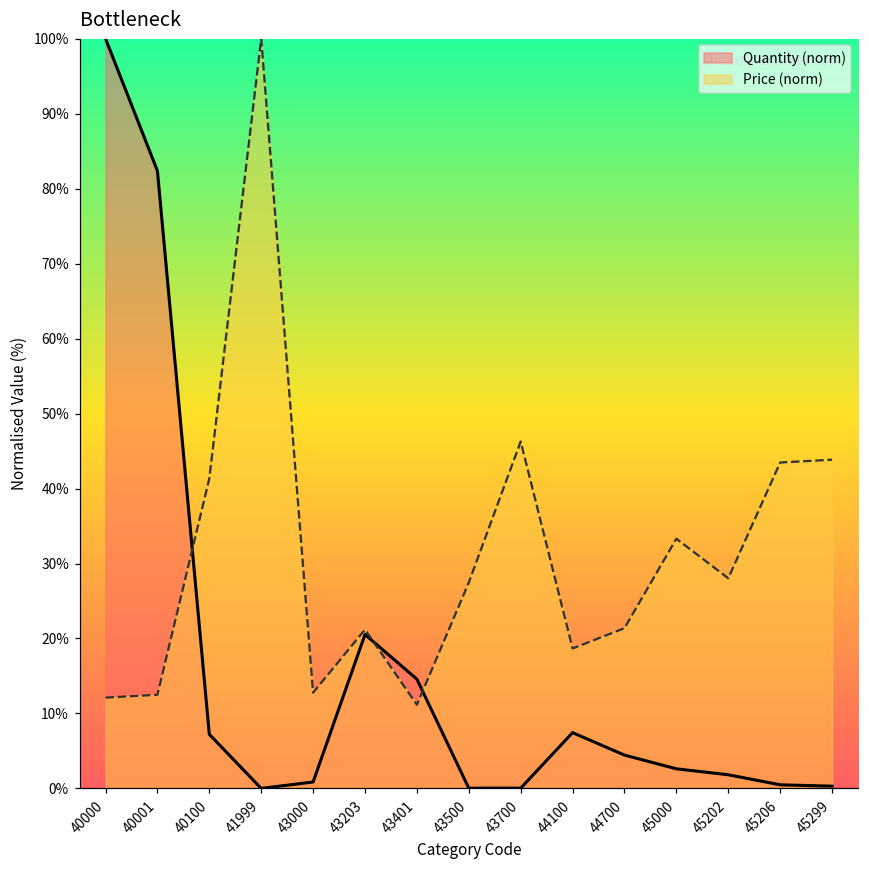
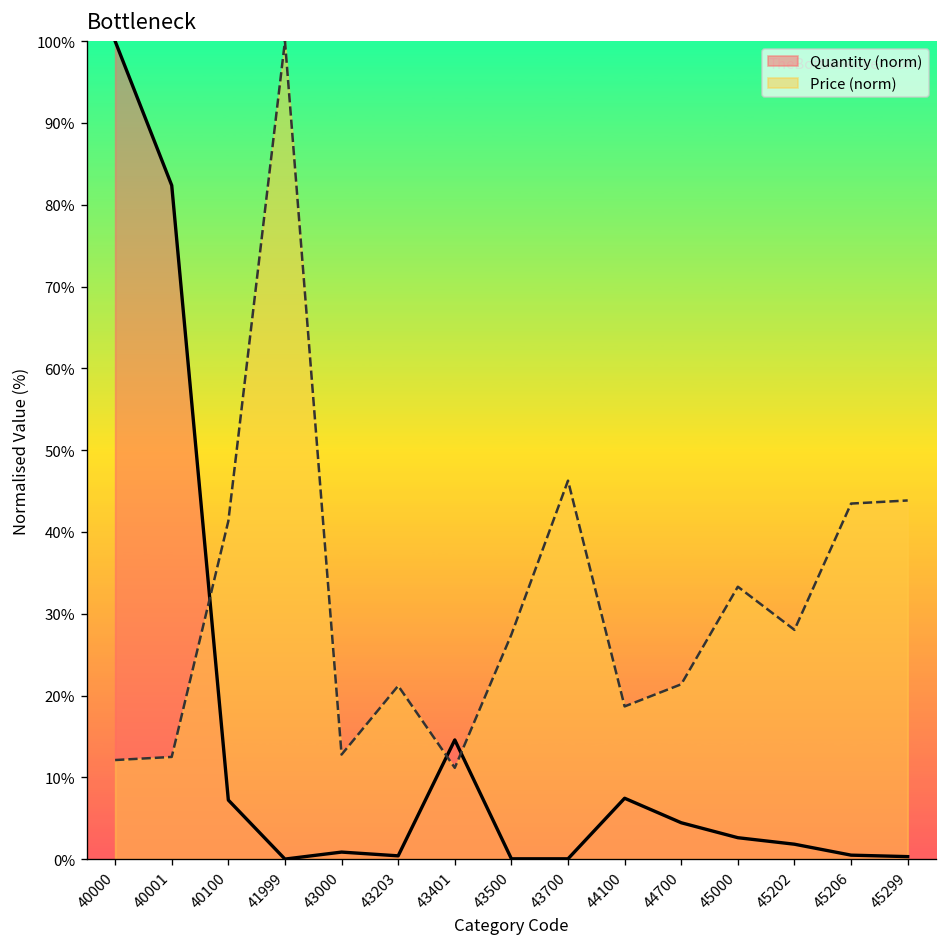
  {
    "Quantity (norm)": {
      "40000": "100%",
      "40001": "82%",
      "40100": "7%",
      "41999": "0%",
      "43000": "1%",
-     "43203": "21%",
+     "43203": "0%",
      "43401": "15%",
      "43500": "0%",
      "43700": "0%",
      "44100": "7%",
      "44700": "4%",
      "45000": "3%",
      "45202": "2%",
      "45206": "0%",
      "45299": "0%"
    },
    "Price (norm)": {
      "40000": "12%",
      "40001": "12%",
      "40100": "41%",
      "41999": "100%",
      "43000": "13%",
      "43203": "21%",
      "43401": "11%",
      "43500": "27%",
      "43700": "46%",
      "44100": "19%",
      "44700": "21%",
      "45000": "33%",
      "45202": "28%",
      "45206": "43%",
      "45299": "44%"
    }
  }
